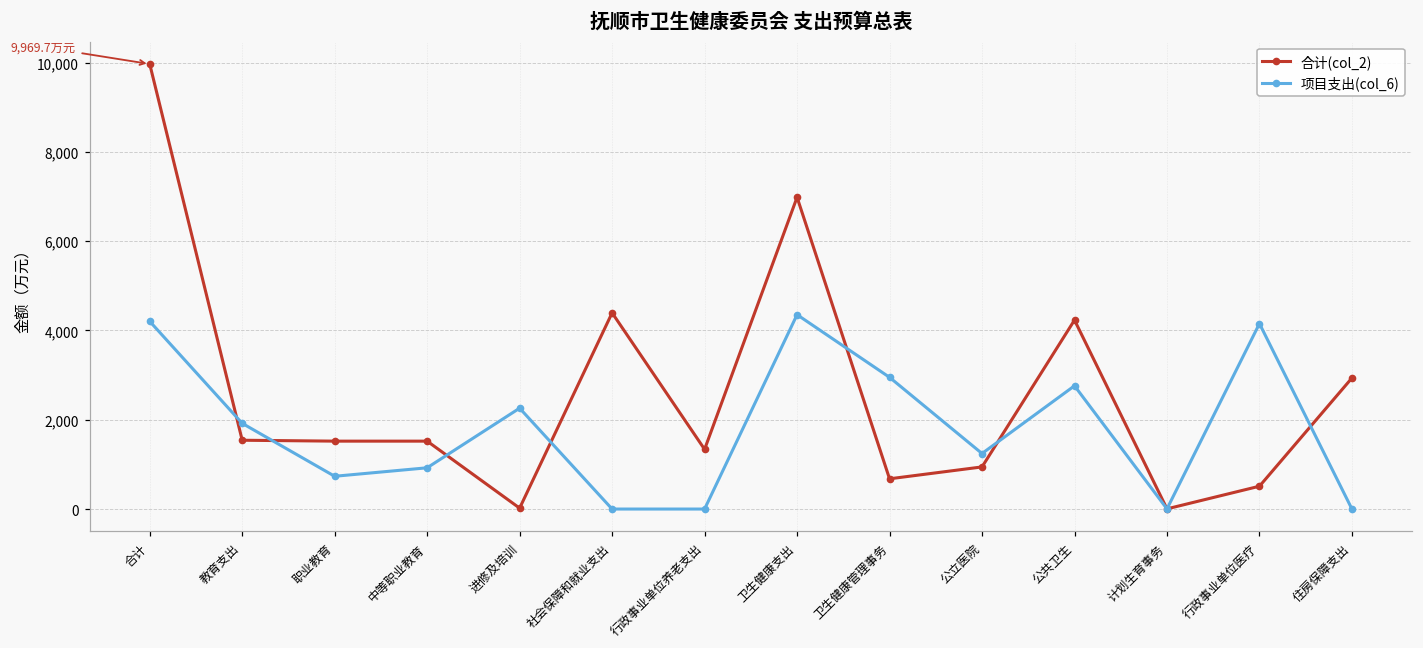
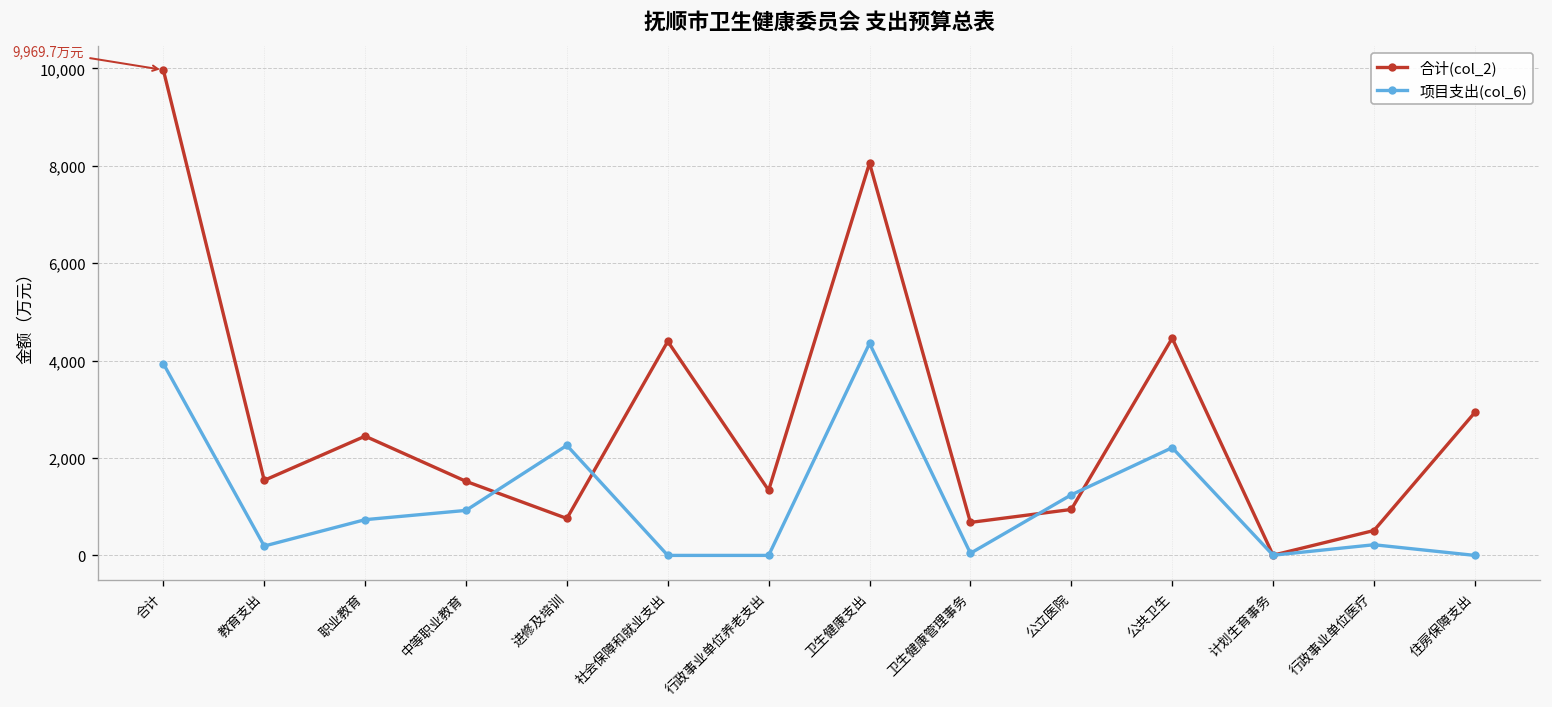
  {
    "合计(col_2)": {
      "教育支出": "1,500",
-     "职业教育": "1,500",
+     "职业教育": "2,400",
      "中等职业教育": "1,500",
-     "进修及培训": "0",
+     "进修及培训": "800",
      "社会保障和就业支出": "4,400",
      "行政事业单位养老支出": "1,300",
-     "卫生健康支出": "7,000",
+     "卫生健康支出": "8,100",
      "卫生健康管理事务": "700",
      "公立医院": "900",
-     "公共卫生": "4,200",
+     "公共卫生": "4,500",
      "行政事业单位医疗": "500",
      "住房保障支出": "2,900"
    },
    "项目支出(col_6)": {
-     "合计": "4,200",
-     "教育支出": "1,900",
+     "合计": "3,900",
+     "教育支出": "200",
      "职业教育": "700",
      "中等职业教育": "900",
      "进修及培训": "2,300",
      "社会保障和就业支出": "0",
      "行政事业单位养老支出": "0",
      "卫生健康支出": "4,400",
-     "卫生健康管理事务": "3,000",
+     "卫生健康管理事务": "0",
      "公立医院": "1,200",
-     "公共卫生": "2,800",
-     "行政事业单位医疗": "4,200",
+     "公共卫生": "2,200",
+     "行政事业单位医疗": "200",
      "住房保障支出": "0"
    }
  }
